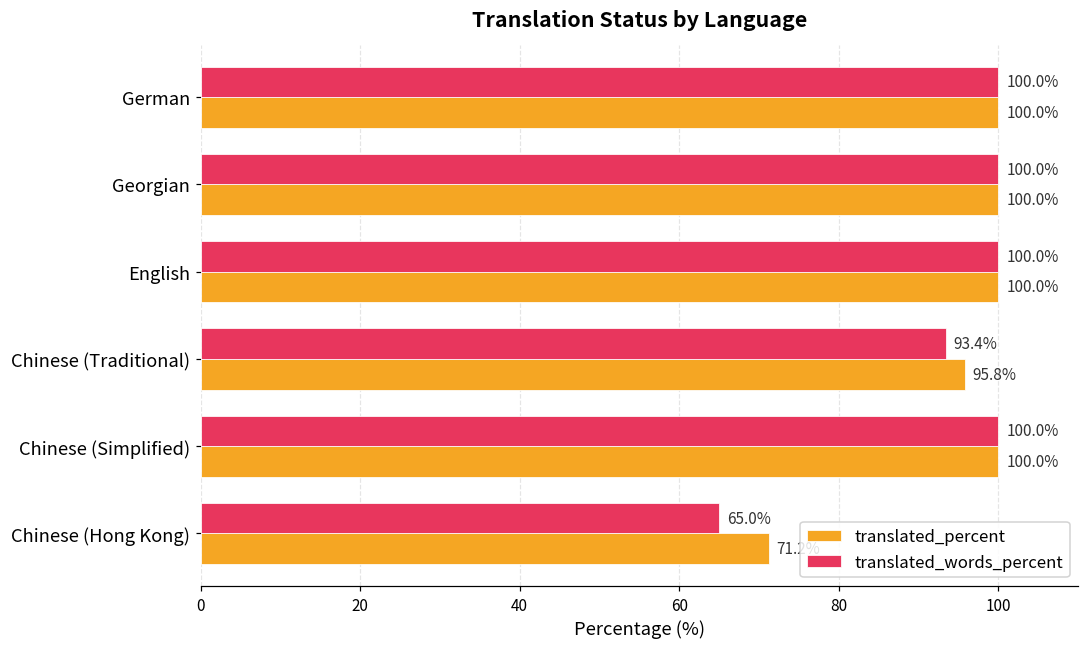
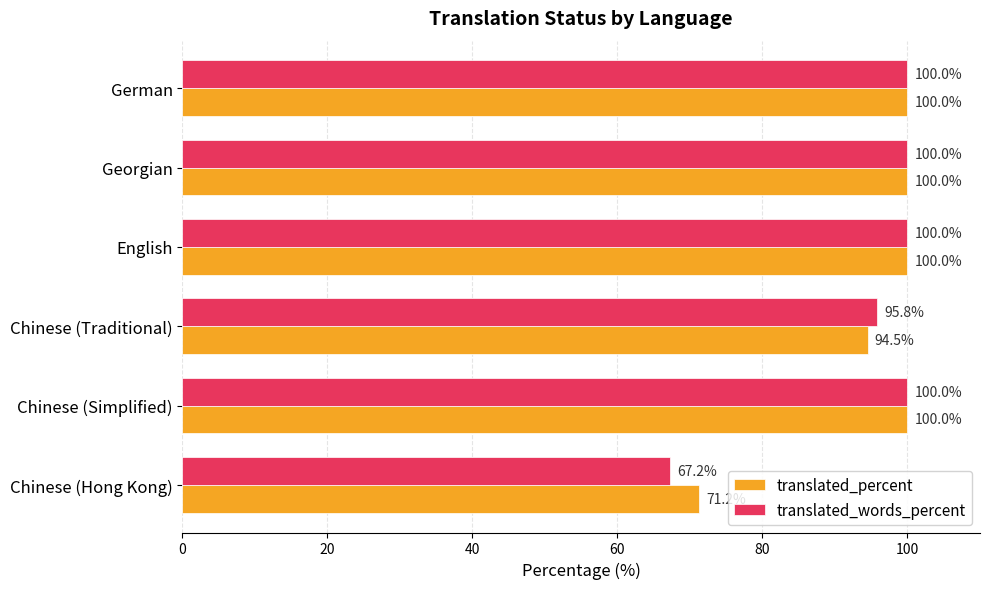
  {
    "translated_percent": {
      "German": "100.0%",
      "Georgian": "100.0%",
      "English": "100.0%",
-     "Chinese (Traditional)": "95.8%",
+     "Chinese (Traditional)": "94.5%",
      "Chinese (Simplified)": "100.0%"
    },
    "translated_words_percent": {
      "German": "100.0%",
      "Georgian": "100.0%",
      "English": "100.0%",
-     "Chinese (Traditional)": "93.4%",
+     "Chinese (Traditional)": "95.8%",
      "Chinese (Simplified)": "100.0%",
-     "Chinese (Hong Kong)": "65.0%"
+     "Chinese (Hong Kong)": "67.2%"
    }
  }
